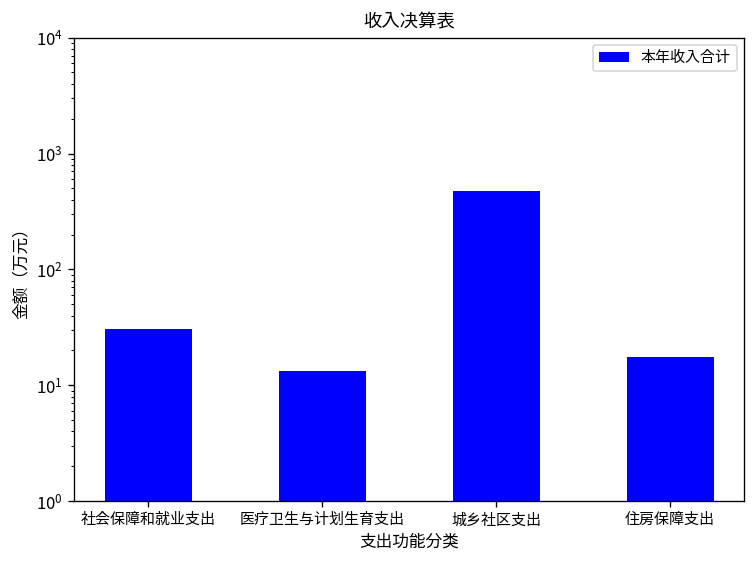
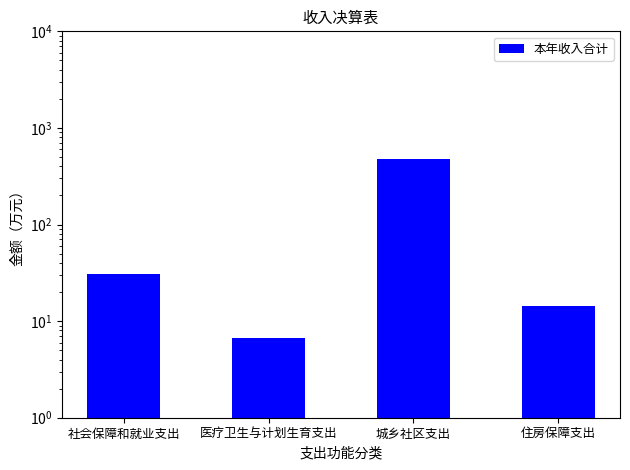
  {
    "社会保障和就业支出": 31,
-   "医疗卫生与计划生育支出": 13,
+   "医疗卫生与计划生育支出": 7,
    "城乡社区支出": 500,
-   "住房保障支出": 18
+   "住房保障支出": 14
  }
